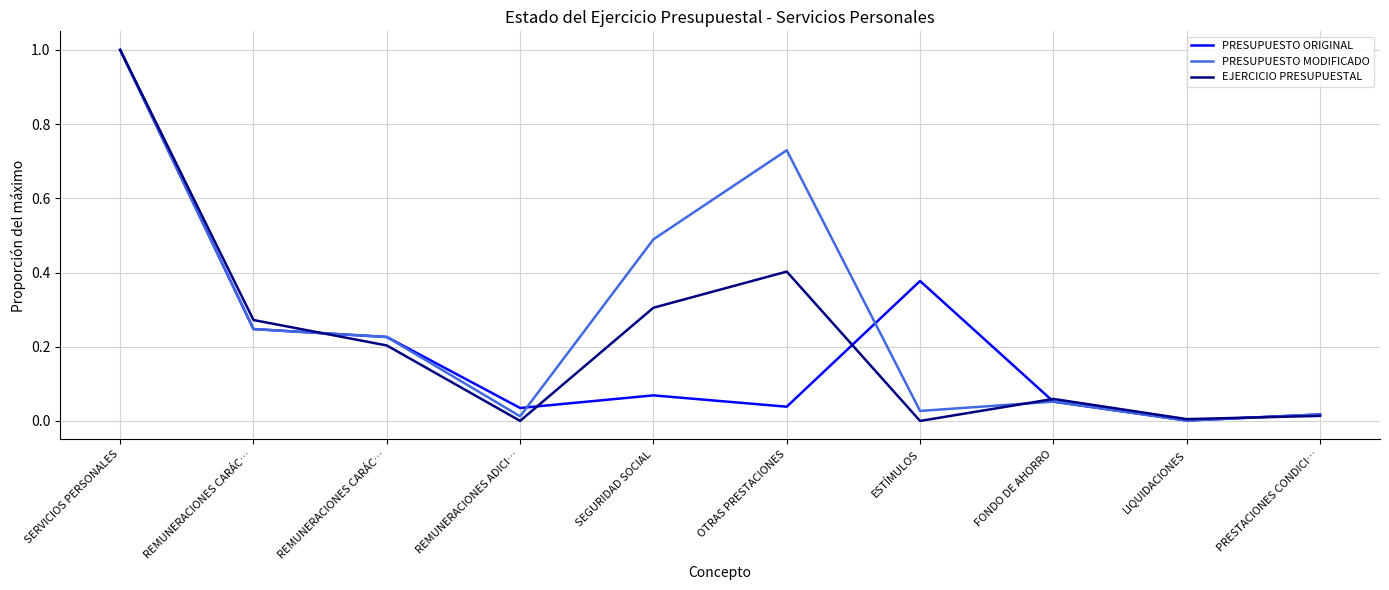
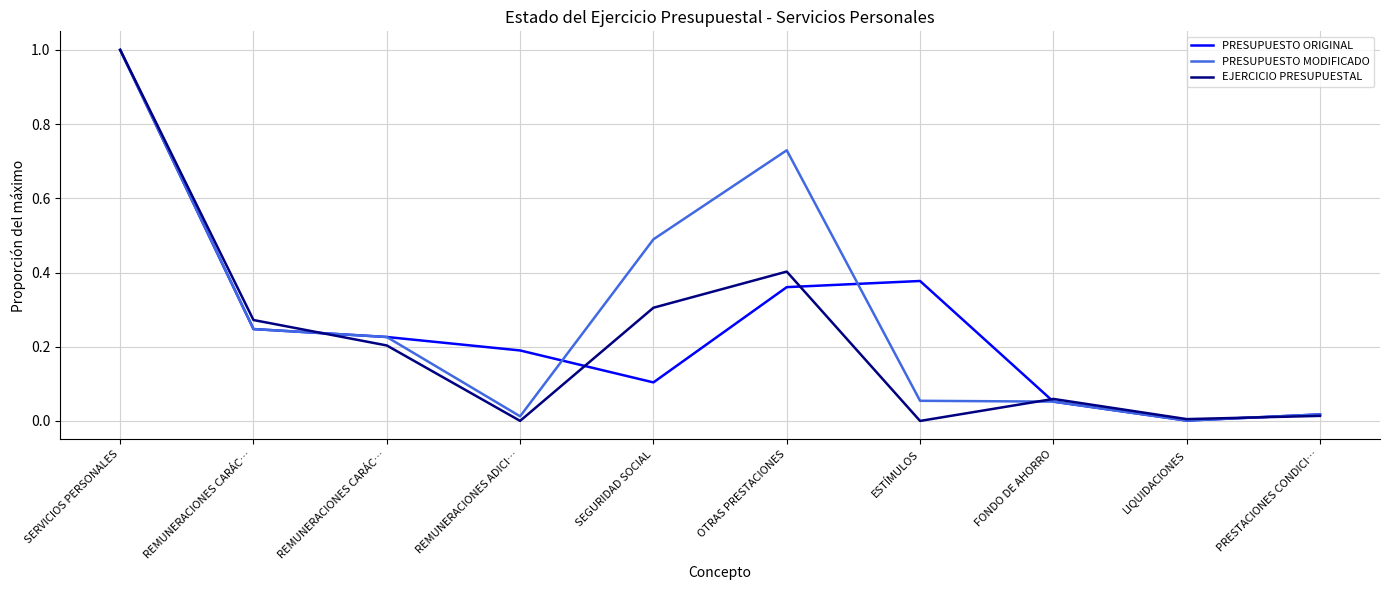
  {
    "PRESUPUESTO ORIGINAL": {
-     "REMUNERACIONES ADICI…": 0.03,
-     "SEGURIDAD SOCIAL": 0.07,
-     "OTRAS PRESTACIONES": 0.04,
+     "REMUNERACIONES ADICI…": 0.19,
+     "SEGURIDAD SOCIAL": 0.10,
+     "OTRAS PRESTACIONES": 0.36,
      "ESTÍMULOS": 0.38
    },
    "PRESUPUESTO MODIFICADO": {
      "REMUNERACIONES ADICI…": 0.01,
      "SEGURIDAD SOCIAL": 0.49,
      "OTRAS PRESTACIONES": 0.73,
-     "ESTÍMULOS": 0.03
+     "ESTÍMULOS": 0.05
    },
    "EJERCICIO PRESUPUESTAL": {
      "REMUNERACIONES ADICI…": 0.00,
      "SEGURIDAD SOCIAL": 0.31,
      "OTRAS PRESTACIONES": 0.40,
      "ESTÍMULOS": 0.00,
      "FONDO DE AHORRO": 0.06
    }
  }
